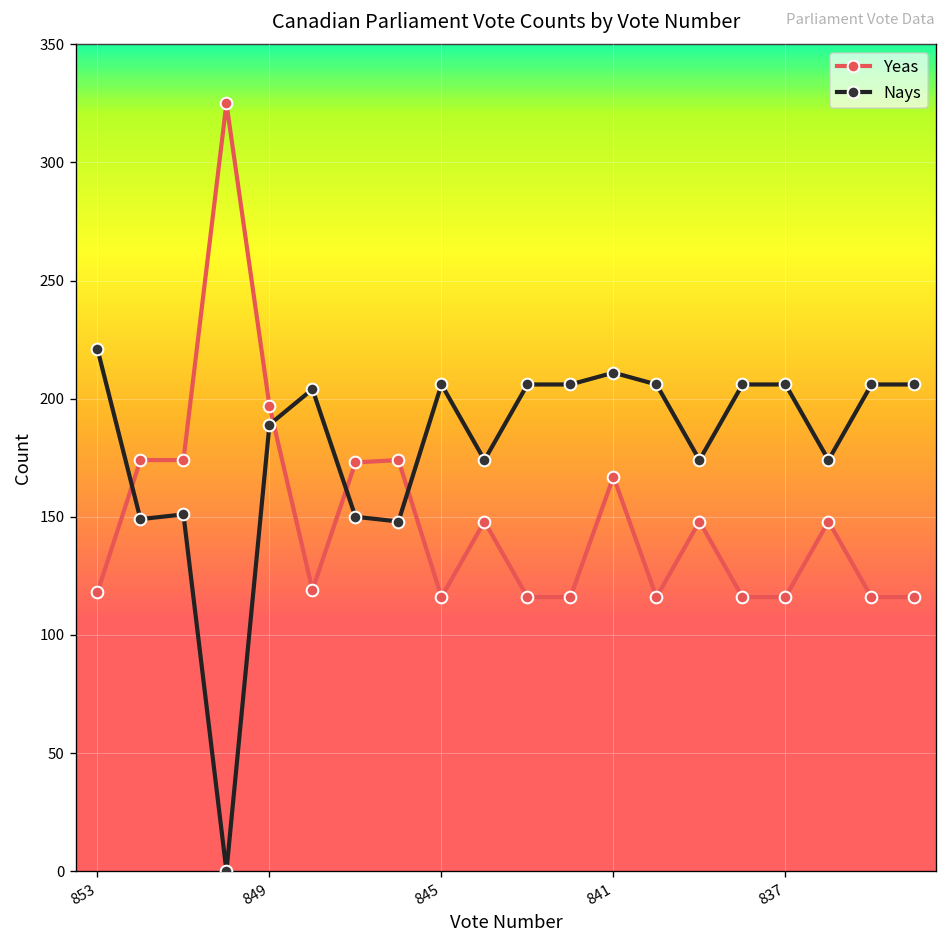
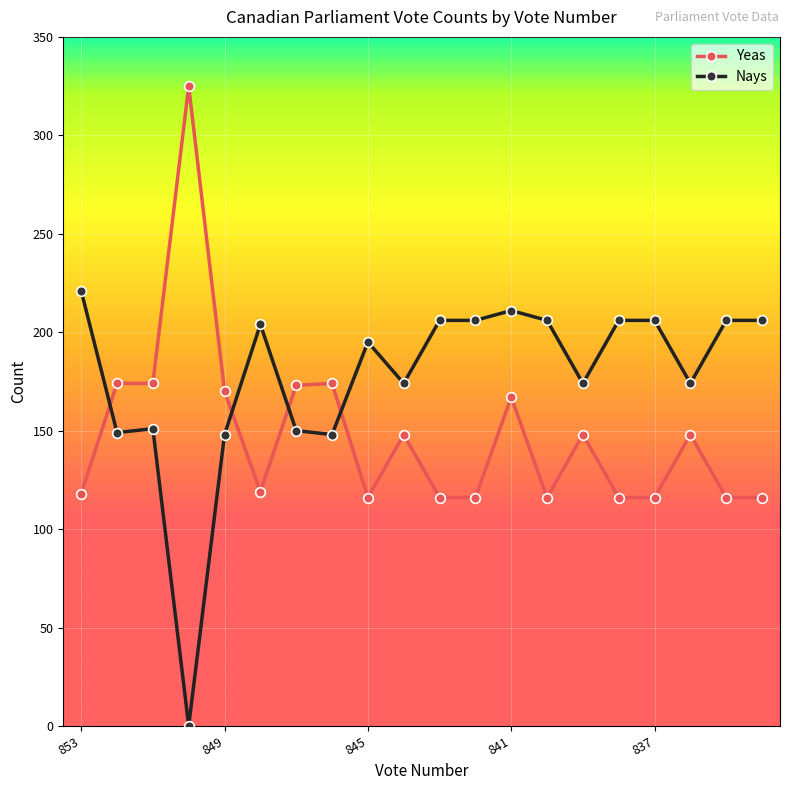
  {
    "Yeas": {
      "853": 118,
-     "849": 197,
+     "849": 170,
      "845": 116,
      "841": 167,
      "837": 116
    },
    "Nays": {
      "853": 221,
-     "849": 189,
-     "845": 206,
+     "849": 148,
+     "845": 195,
      "841": 211,
      "837": 206
    }
  }
